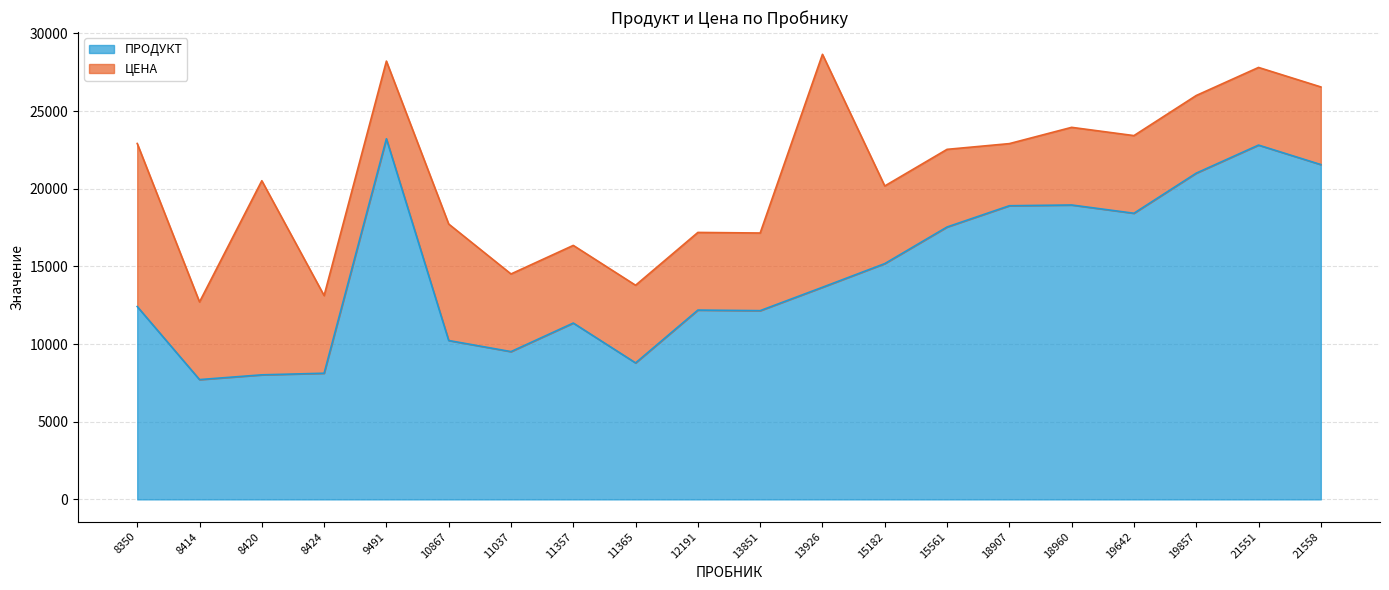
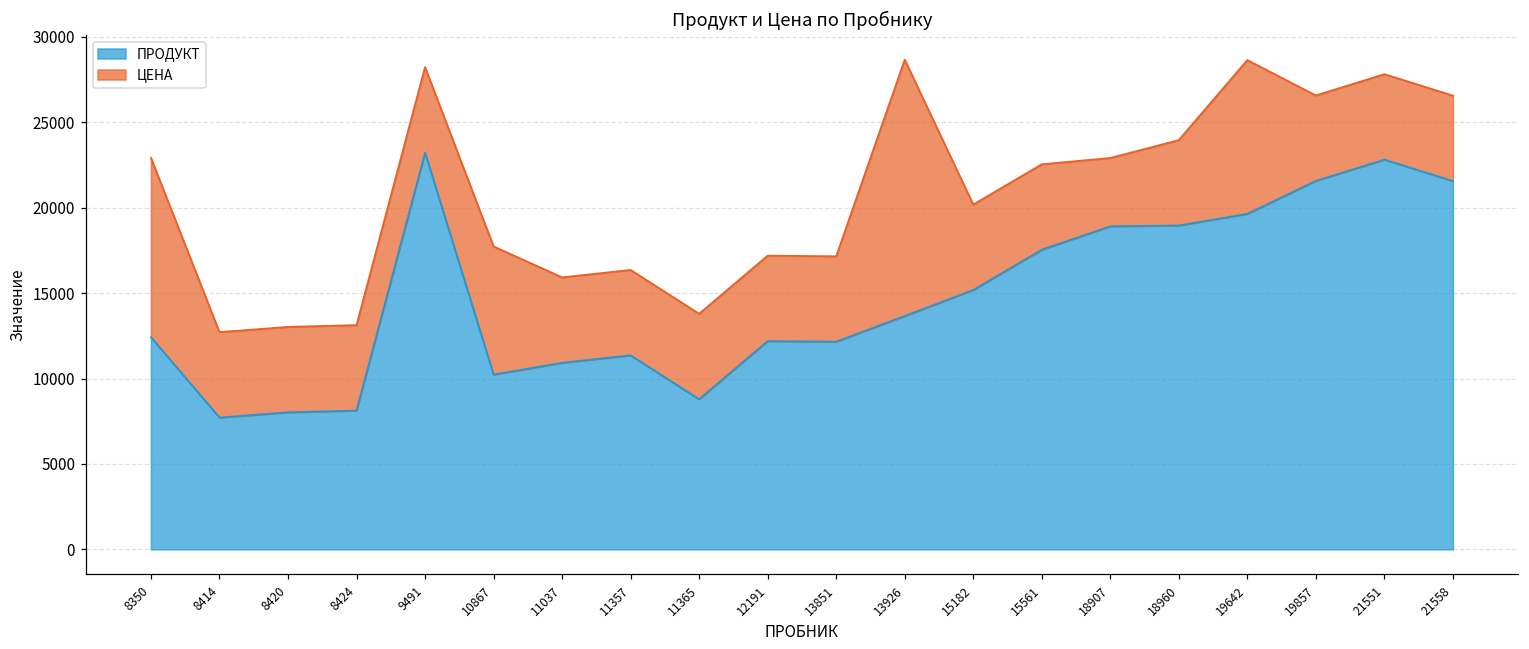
  {
    "ПРОДУКТ": {
      "8350": 12400,
      "8414": 7700,
      "8420": 8000,
      "8424": 8100,
      "9491": 23200,
      "10867": 10200,
-     "11037": 9500,
+     "11037": 10900,
      "11357": 11400,
      "11365": 8800,
      "12191": 12200,
      "13851": 12200,
      "13926": 13700,
      "15182": 15200,
      "15561": 17500,
      "18907": 18900,
      "18960": 19000,
-     "19642": 18400,
-     "19857": 21000,
+     "19642": 19600,
+     "19857": 21600,
      "21551": 22800,
      "21558": 21600
    },
    "ЦЕНА": {
      "8350": 10500,
      "8414": 5000,
-     "8420": 12500,
+     "8420": 5000,
      "8424": 5000,
      "9491": 5000,
      "10867": 7500,
      "11037": 5000,
      "11357": 5000,
      "11365": 5000,
      "12191": 5000,
      "13851": 5000,
      "13926": 15000,
      "15182": 5000,
      "15561": 5000,
      "18907": 4000,
      "18960": 5000,
-     "19642": 5000,
+     "19642": 9000,
      "19857": 5000,
      "21551": 5000,
      "21558": 5000
    }
  }
